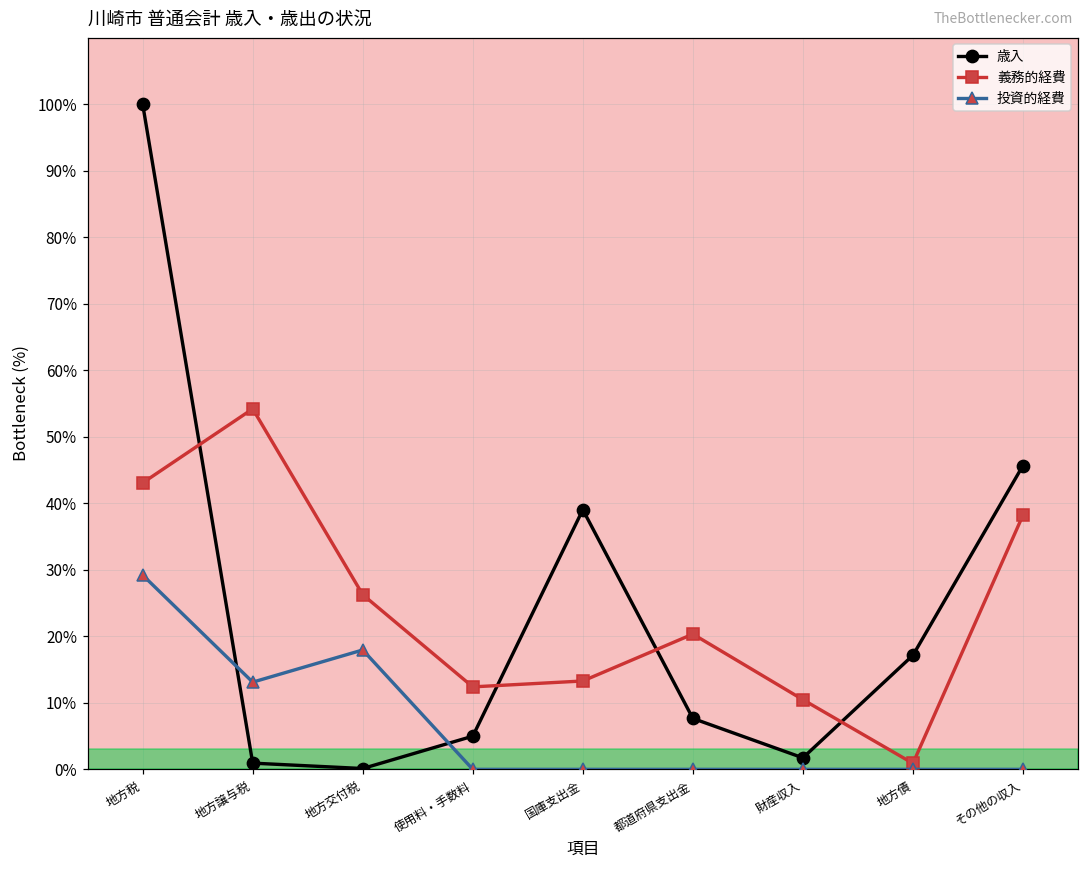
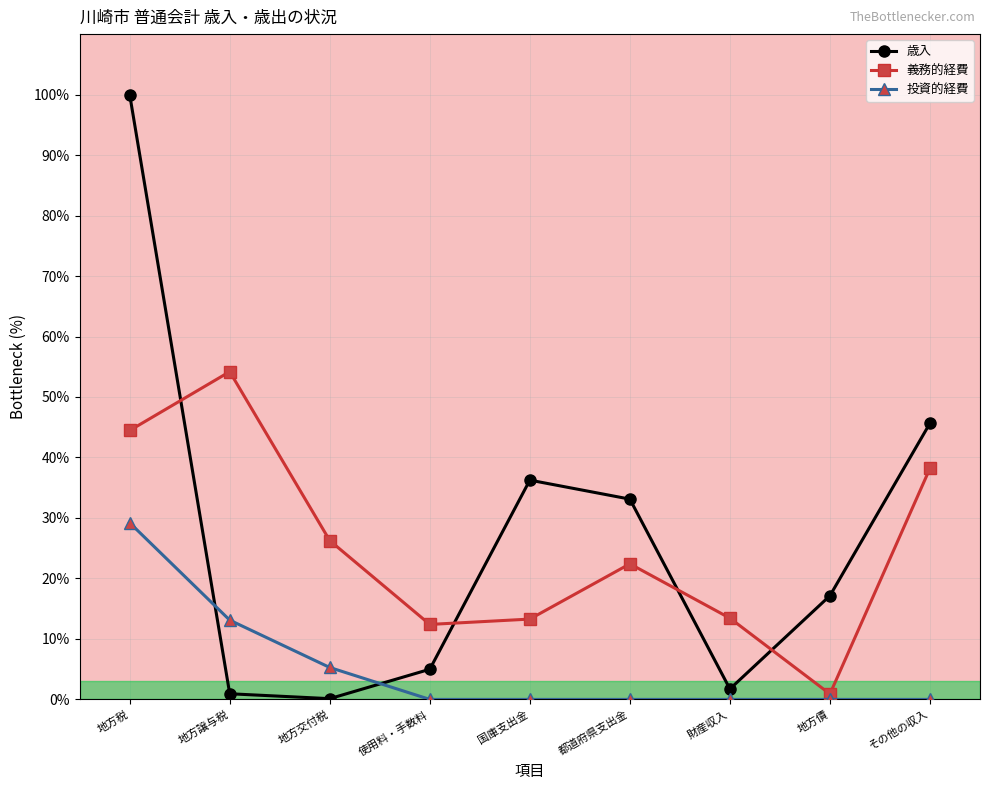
  {
    "歳入": {
      "地方税": "100%",
      "使用料・手数料": "5%",
-     "国庫支出金": "39%",
-     "都道府県支出金": "8%",
+     "国庫支出金": "36%",
+     "都道府県支出金": "33%",
      "地方債": "17%",
      "その他の収入": "46%"
    },
    "義務的経費": {
-     "地方税": "43%",
+     "地方税": "44%",
      "地方譲与税": "54%",
      "地方交付税": "26%",
      "使用料・手数料": "12%",
      "国庫支出金": "13%",
-     "都道府県支出金": "20%",
-     "財産収入": "10%",
+     "都道府県支出金": "22%",
+     "財産収入": "13%",
      "その他の収入": "38%"
    },
    "投資的経費": {
      "地方税": "29%",
      "地方譲与税": "13%",
-     "地方交付税": "18%"
+     "地方交付税": "5%"
    }
  }
